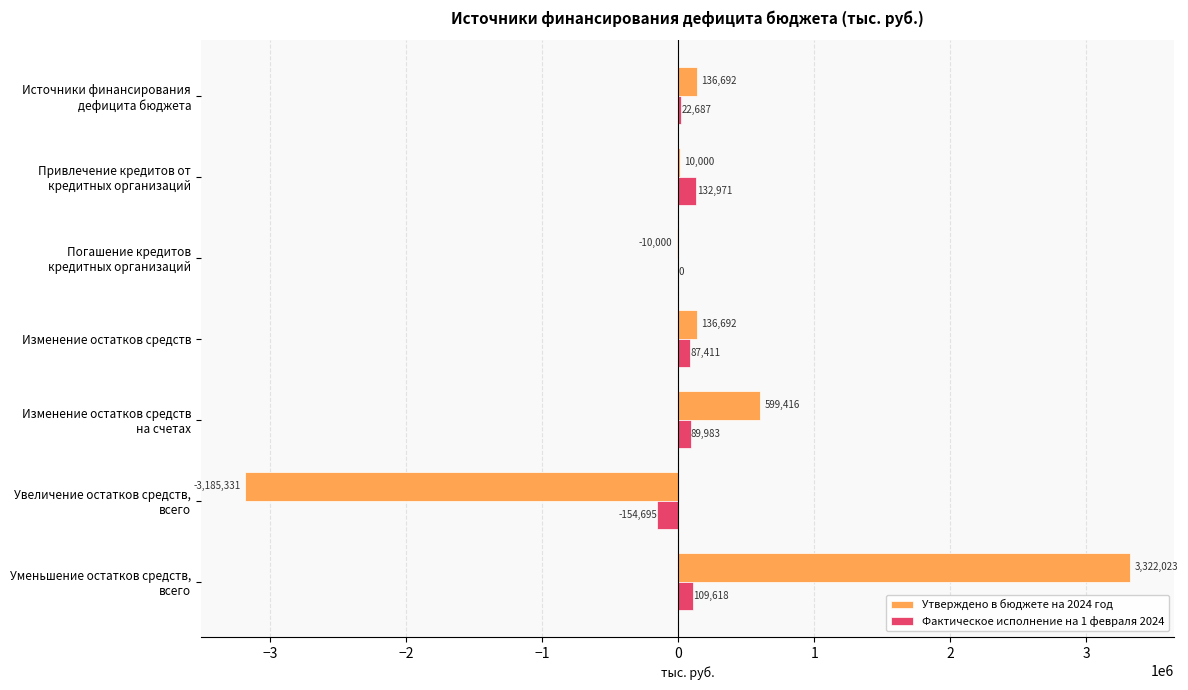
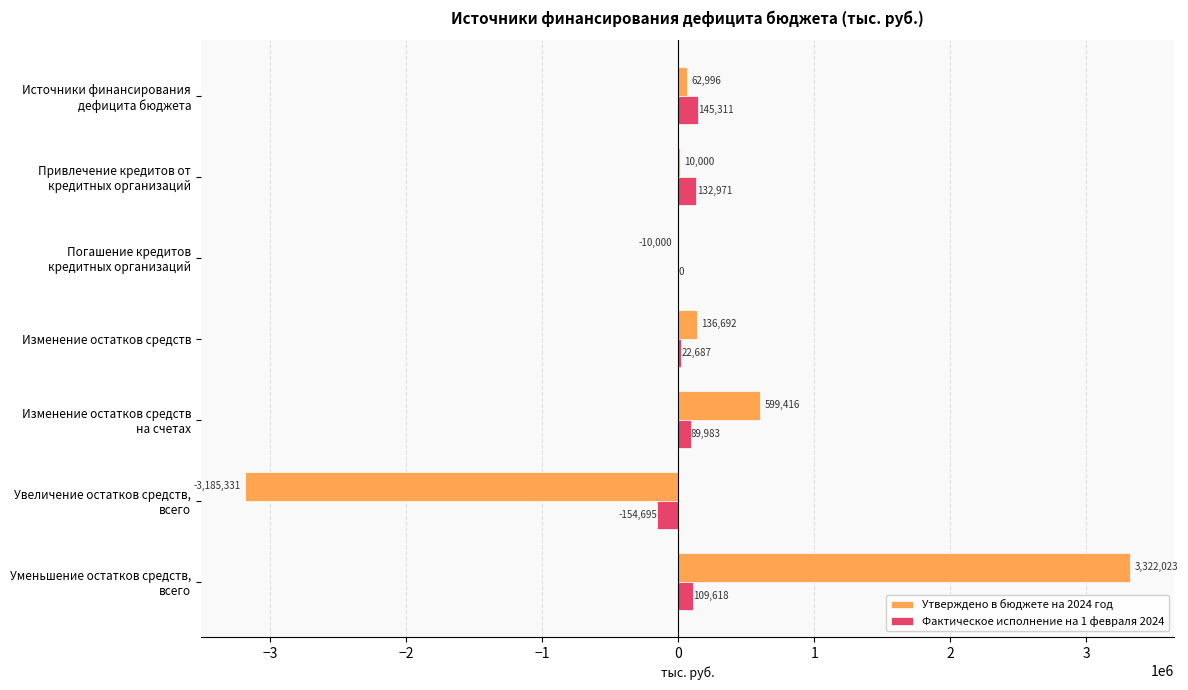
  {
    "Утверждено в бюджете на 2024 год": {
-     "Источники финансирования дефицита бюджета": "136,692",
+     "Источники финансирования дефицита бюджета": "62,996",
      "Привлечение кредитов от кредитных организаций": "10,000",
      "Погашение кредитов кредитных организаций": "-10,000",
      "Изменение остатков средств": "136,692",
      "Изменение остатков средств на счетах": "599,416",
      "Увеличение остатков средств, всего": "-3,185,331",
      "Уменьшение остатков средств, всего": "3,322,023"
    },
    "Фактическое исполнение на 1 февраля 2024": {
-     "Источники финансирования дефицита бюджета": "22,687",
+     "Источники финансирования дефицита бюджета": "145,311",
      "Привлечение кредитов от кредитных организаций": "132,971",
      "Погашение кредитов кредитных организаций": "0",
-     "Изменение остатков средств": "87,411",
+     "Изменение остатков средств": "22,687",
      "Изменение остатков средств на счетах": "89,983",
      "Увеличение остатков средств, всего": "-154,695",
      "Уменьшение остатков средств, всего": "109,618"
    }
  }
